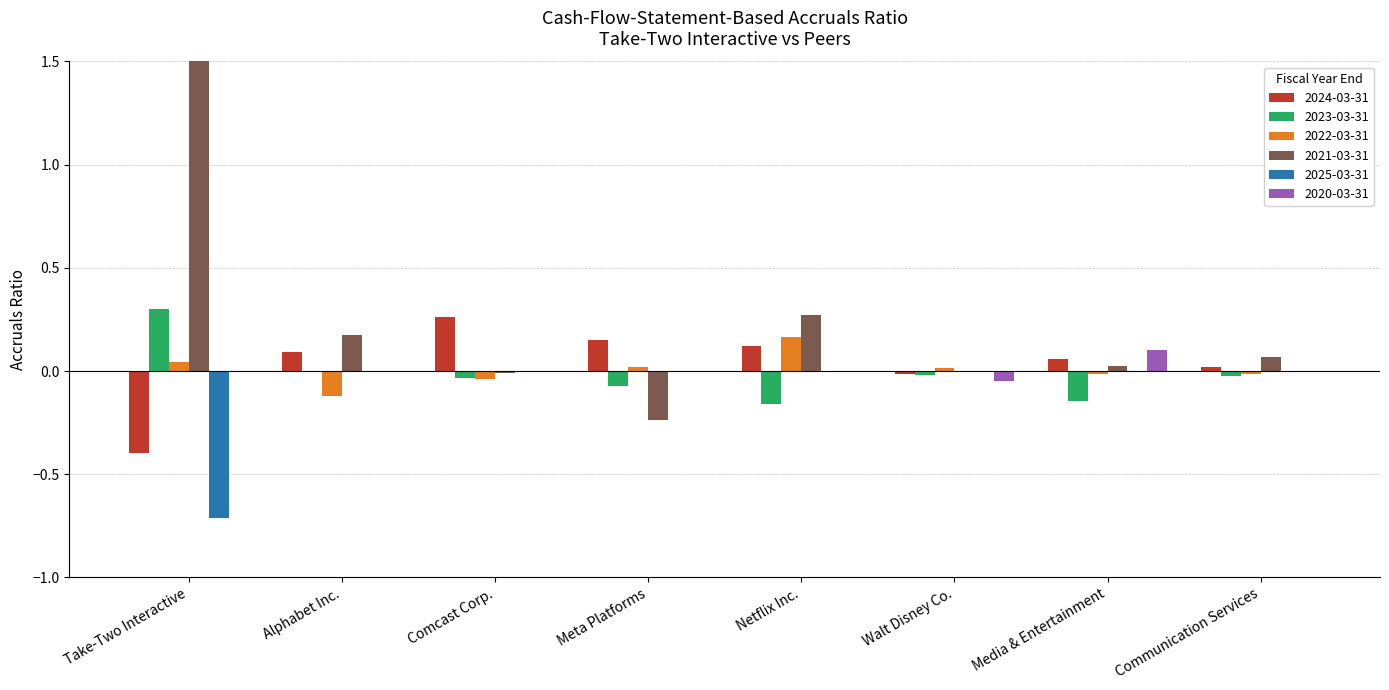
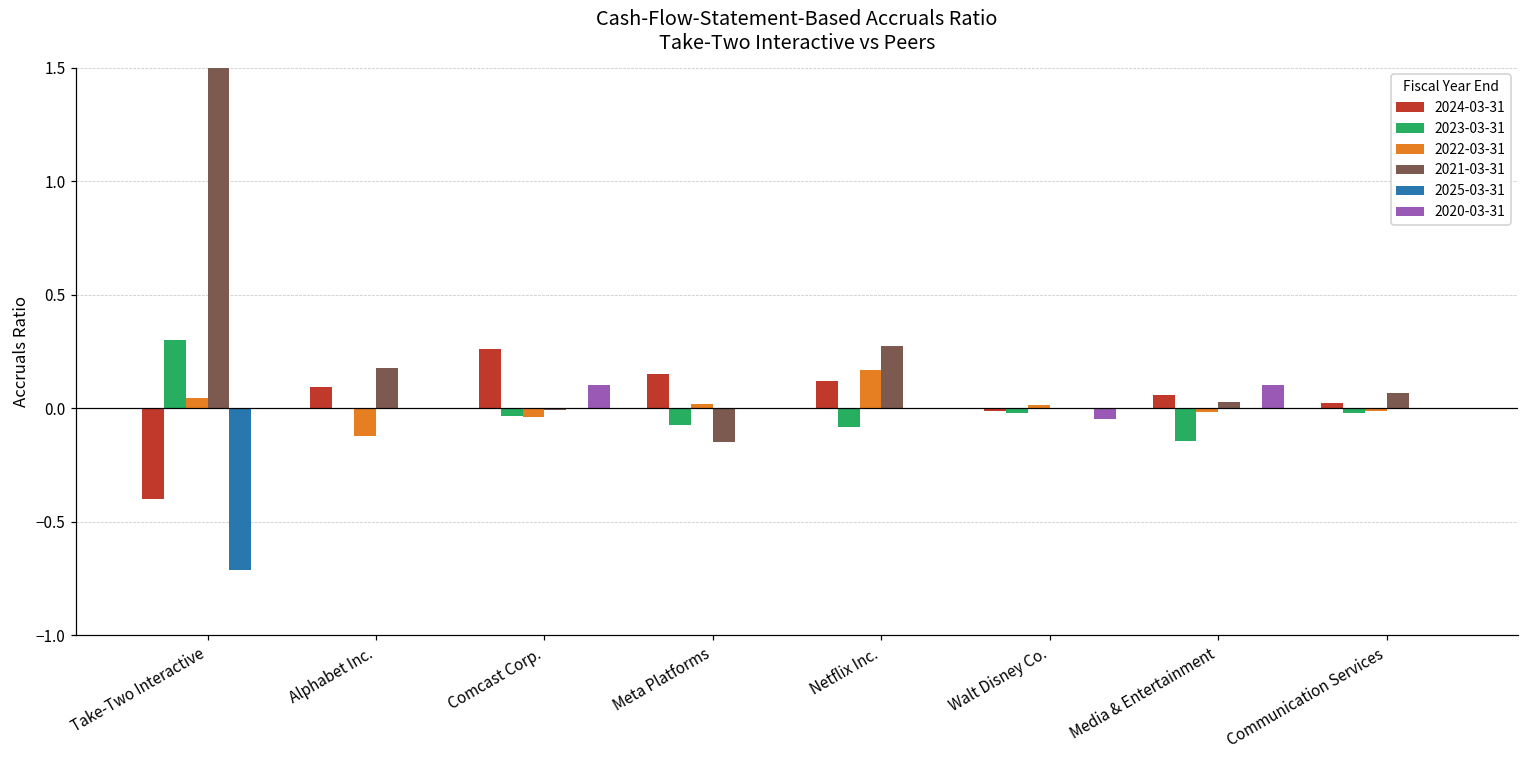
  {
    "2024-03-31": {
      "Take-Two Interactive": -0.40,
      "Alphabet Inc.": 0.09,
      "Comcast Corp.": 0.26,
      "Meta Platforms": 0.15,
      "Netflix Inc.": 0.12,
      "Walt Disney Co.": -0.01,
      "Media & Entertainment": 0.06,
      "Communication Services": 0.02
    },
    "2023-03-31": {
      "Take-Two Interactive": 0.30,
      "Comcast Corp.": -0.03,
      "Meta Platforms": -0.07,
-     "Netflix Inc.": -0.16,
+     "Netflix Inc.": -0.08,
      "Walt Disney Co.": -0.02,
      "Media & Entertainment": -0.14,
      "Communication Services": -0.02
    },
    "2022-03-31": {
      "Take-Two Interactive": 0.04,
      "Alphabet Inc.": -0.12,
      "Comcast Corp.": -0.04,
      "Meta Platforms": 0.02,
      "Netflix Inc.": 0.17,
      "Walt Disney Co.": 0.02,
      "Media & Entertainment": -0.02,
      "Communication Services": -0.01
    },
    "2021-03-31": {
      "Alphabet Inc.": 0.17,
-     "Meta Platforms": -0.24,
+     "Meta Platforms": -0.15,
      "Netflix Inc.": 0.27,
      "Media & Entertainment": 0.03,
      "Communication Services": 0.07
    },
    "2025-03-31": {
      "Take-Two Interactive": -0.71,
      "Alphabet Inc.": 0.00,
      "Comcast Corp.": 0.00,
      "Meta Platforms": 0.00,
      "Netflix Inc.": 0.00,
      "Walt Disney Co.": 0.00,
      "Media & Entertainment": 0.00,
      "Communication Services": 0.00
    },
    "2020-03-31": {
      "Take-Two Interactive": 0.0,
      "Alphabet Inc.": 0.0,
-     "Comcast Corp.": 0.0,
+     "Comcast Corp.": 0.1,
      "Meta Platforms": 0.0,
      "Netflix Inc.": 0.0,
      "Walt Disney Co.": -0.05,
      "Media & Entertainment": 0.1,
      "Communication Services": 0.0
    }
  }
